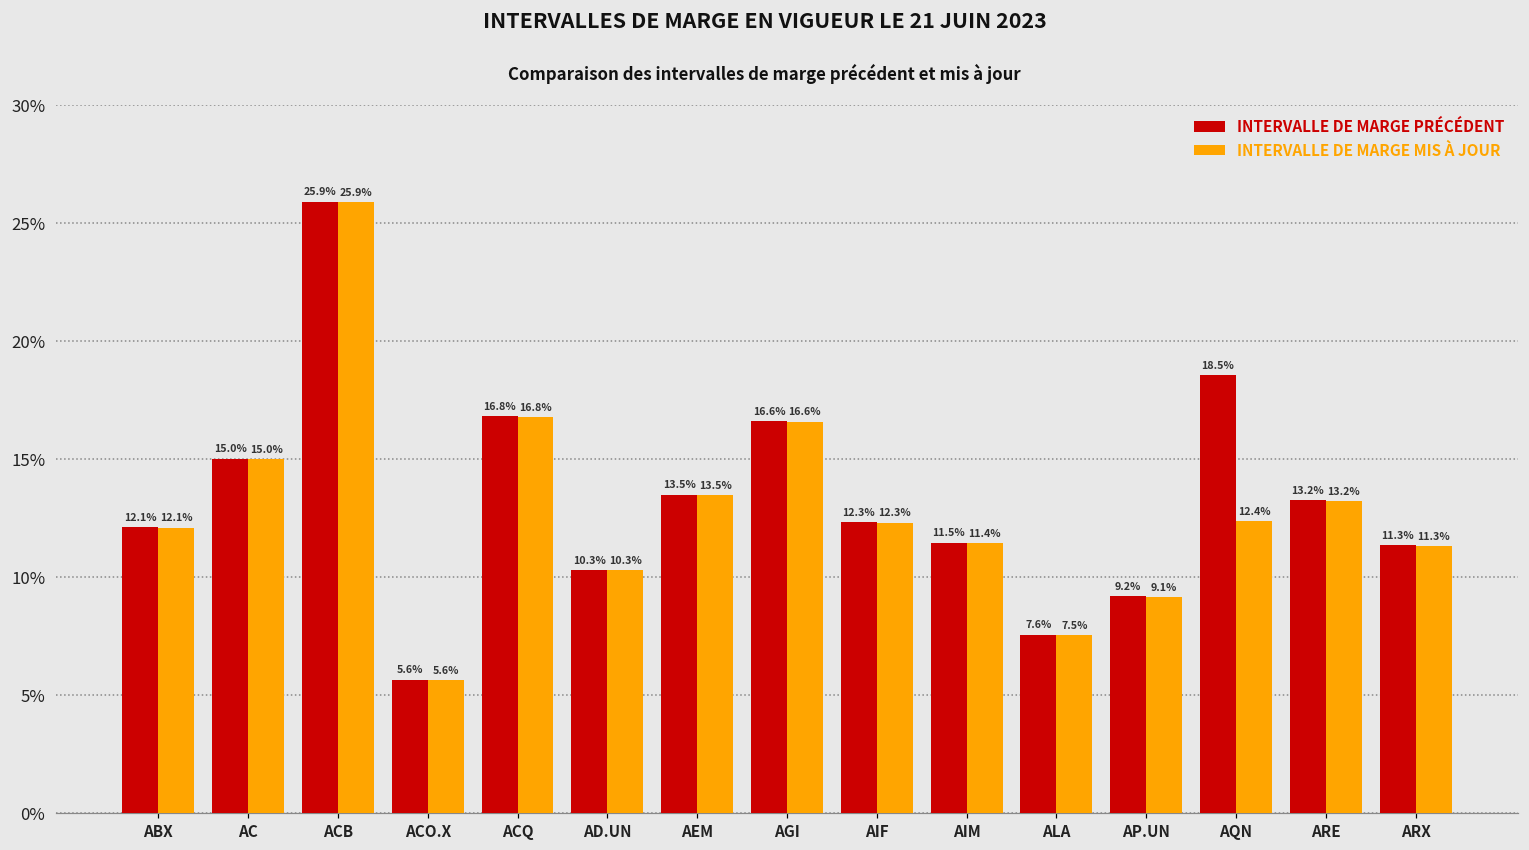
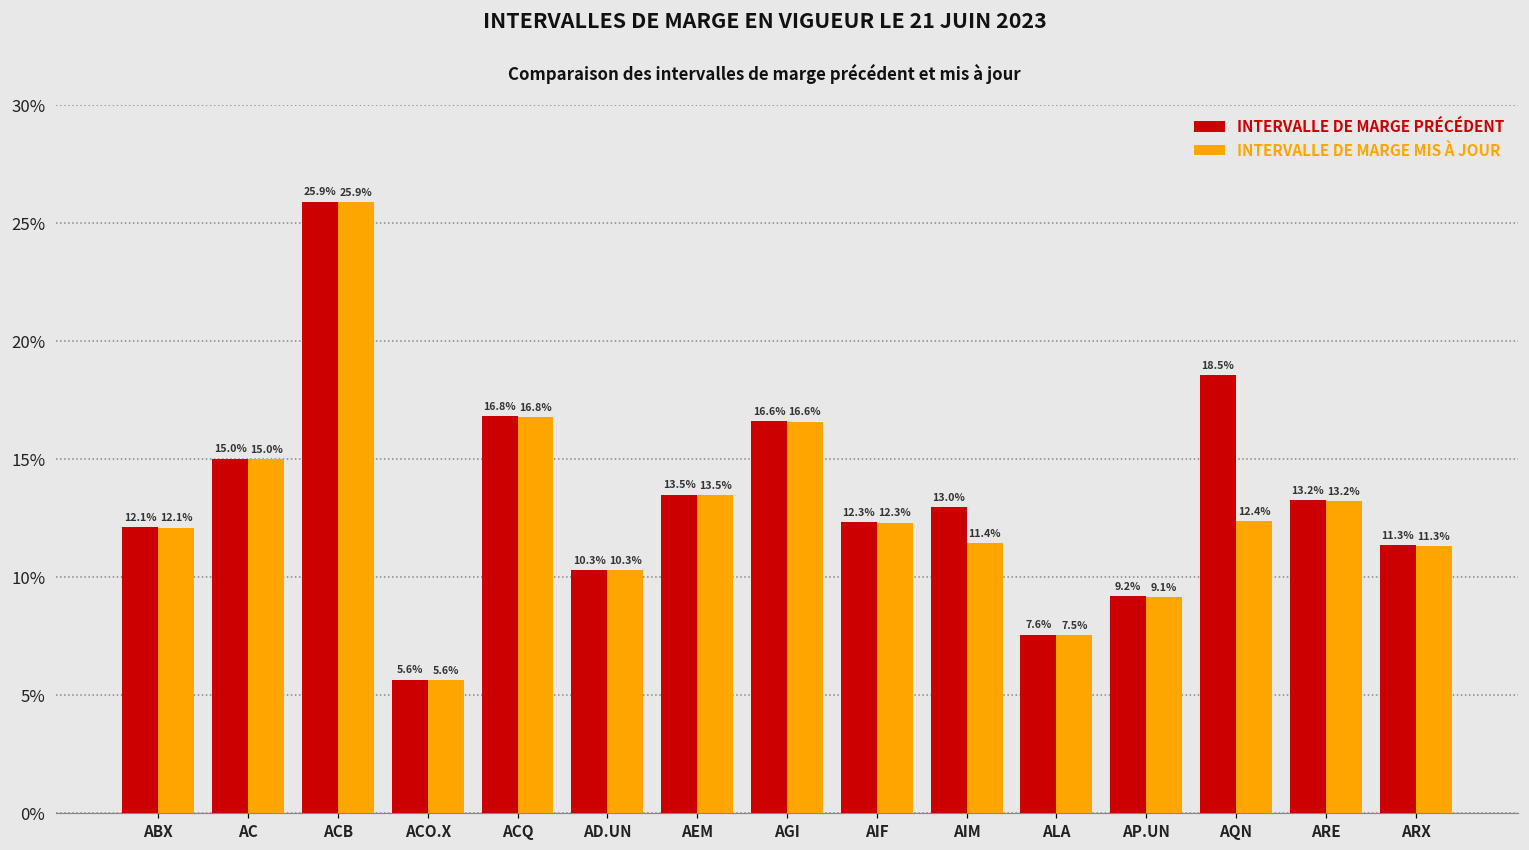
  {
    "INTERVALLE DE MARGE PRÉCÉDENT": {
      "ABX": "12.1%",
      "AC": "15.0%",
      "ACB": "25.9%",
      "ACO.X": "5.6%",
      "ACQ": "16.8%",
      "AD.UN": "10.3%",
      "AEM": "13.5%",
      "AGI": "16.6%",
      "AIF": "12.3%",
-     "AIM": "11.5%",
+     "AIM": "13.0%",
      "ALA": "7.6%",
      "AP.UN": "9.2%",
      "AQN": "18.5%",
      "ARE": "13.2%",
      "ARX": "11.3%"
    },
    "INTERVALLE DE MARGE MIS À JOUR": {
      "ABX": "12.1%",
      "AC": "15.0%",
      "ACB": "25.9%",
      "ACO.X": "5.6%",
      "ACQ": "16.8%",
      "AD.UN": "10.3%",
      "AEM": "13.5%",
      "AGI": "16.6%",
      "AIF": "12.3%",
      "AIM": "11.4%",
      "ALA": "7.5%",
      "AP.UN": "9.1%",
      "AQN": "12.4%",
      "ARE": "13.2%",
      "ARX": "11.3%"
    }
  }
